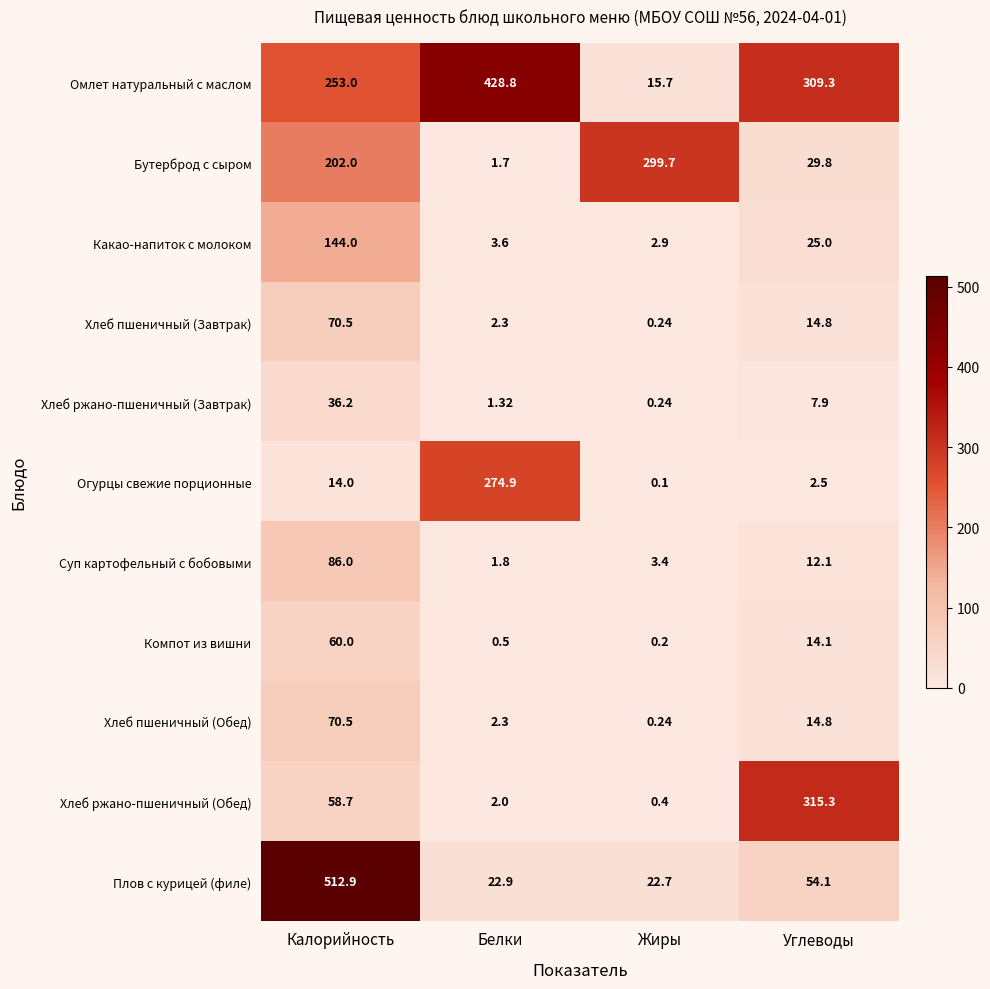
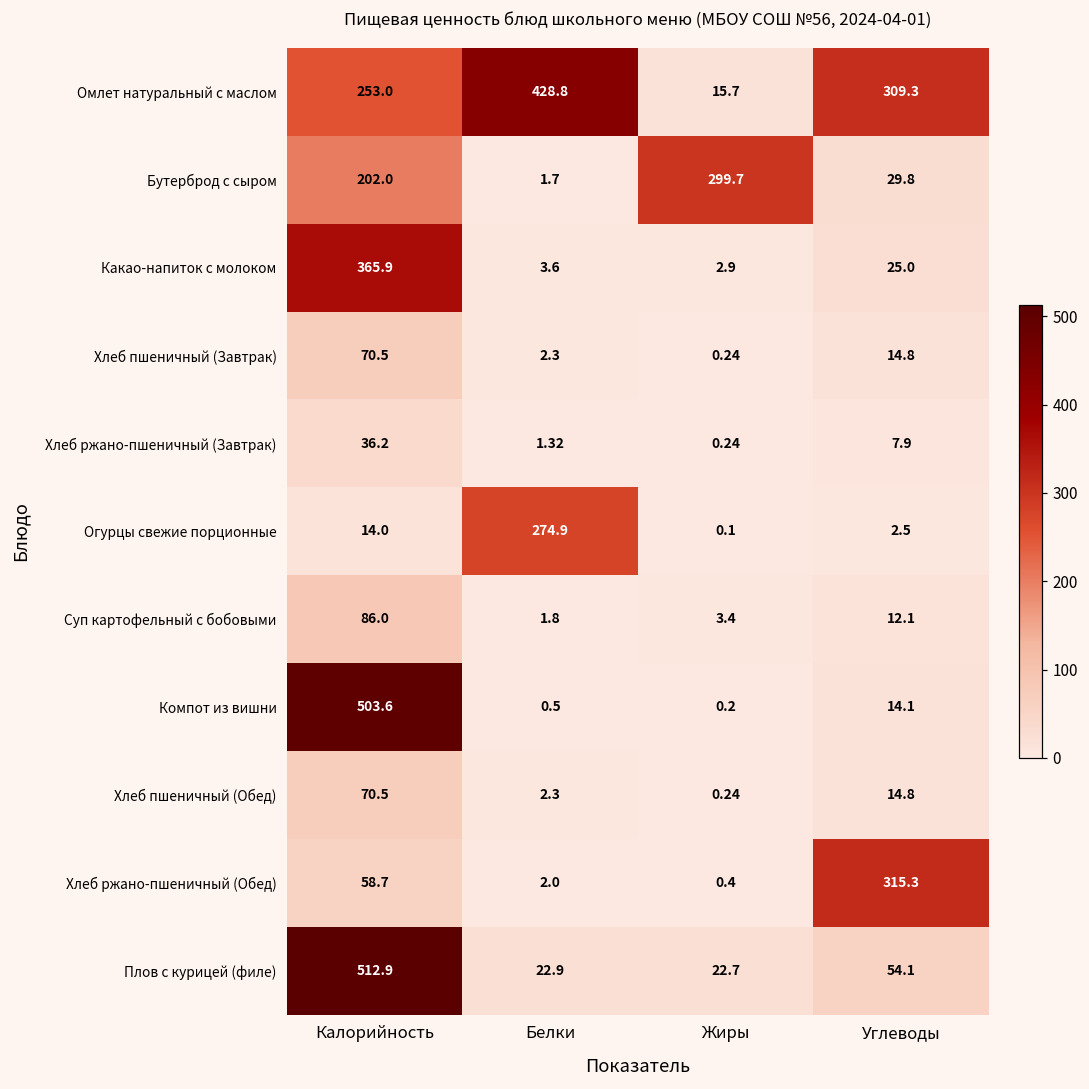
  {
    "Омлет натуральный с маслом": {
      "Калорийность": 253.0,
      "Белки": 428.8,
      "Жиры": 15.7,
      "Углеводы": 309.3
    },
    "Бутерброд с сыром": {
      "Калорийность": 202.0,
      "Белки": 1.7,
      "Жиры": 299.7,
      "Углеводы": 29.8
    },
    "Какао-напиток с молоком": {
-     "Калорийность": 144.0,
+     "Калорийность": 365.9,
      "Белки": 3.6,
      "Жиры": 2.9,
      "Углеводы": 25.0
    },
    "Хлеб пшеничный (Завтрак)": {
      "Калорийность": 70.5,
      "Белки": 2.3,
      "Жиры": 0.24,
      "Углеводы": 14.8
    },
    "Хлеб ржано-пшеничный (Завтрак)": {
      "Калорийность": 36.2,
      "Белки": 1.32,
      "Жиры": 0.24,
      "Углеводы": 7.9
    },
    "Огурцы свежие порционные": {
      "Калорийность": 14.0,
      "Белки": 274.9,
      "Жиры": 0.1,
      "Углеводы": 2.5
    },
    "Суп картофельный с бобовыми": {
      "Калорийность": 86.0,
      "Белки": 1.8,
      "Жиры": 3.4,
      "Углеводы": 12.1
    },
    "Компот из вишни": {
-     "Калорийность": 60.0,
+     "Калорийность": 503.6,
      "Белки": 0.5,
      "Жиры": 0.2,
      "Углеводы": 14.1
    },
    "Хлеб пшеничный (Обед)": {
      "Калорийность": 70.5,
      "Белки": 2.3,
      "Жиры": 0.24,
      "Углеводы": 14.8
    },
    "Хлеб ржано-пшеничный (Обед)": {
      "Калорийность": 58.7,
      "Белки": 2.0,
      "Жиры": 0.4,
      "Углеводы": 315.3
    },
    "Плов с курицей (филе)": {
      "Калорийность": 512.9,
      "Белки": 22.9,
      "Жиры": 22.7,
      "Углеводы": 54.1
    }
  }
